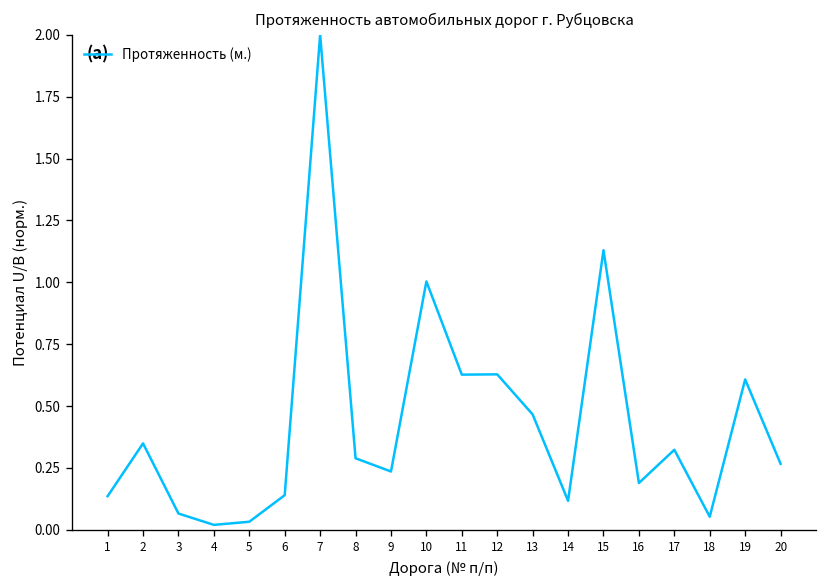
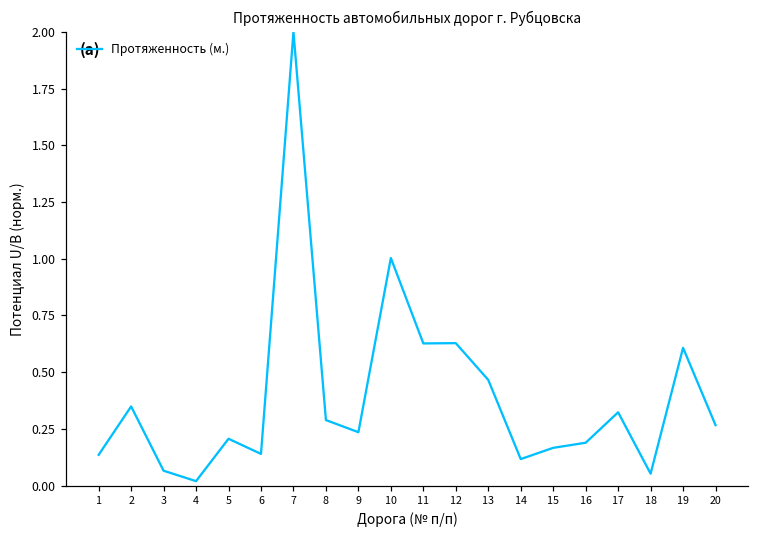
  {
    "1": 0.14,
    "2": 0.35,
    "3": 0.07,
    "4": 0.02,
-   "5": 0.03,
+   "5": 0.21,
    "6": 0.14,
    "7": 2.00,
    "8": 0.29,
    "9": 0.24,
    "10": 1.00,
    "11": 0.63,
    "12": 0.63,
    "13": 0.47,
    "14": 0.12,
-   "15": 1.13,
+   "15": 0.17,
    "16": 0.19,
    "17": 0.32,
    "18": 0.05,
    "19": 0.61,
    "20": 0.27
  }
